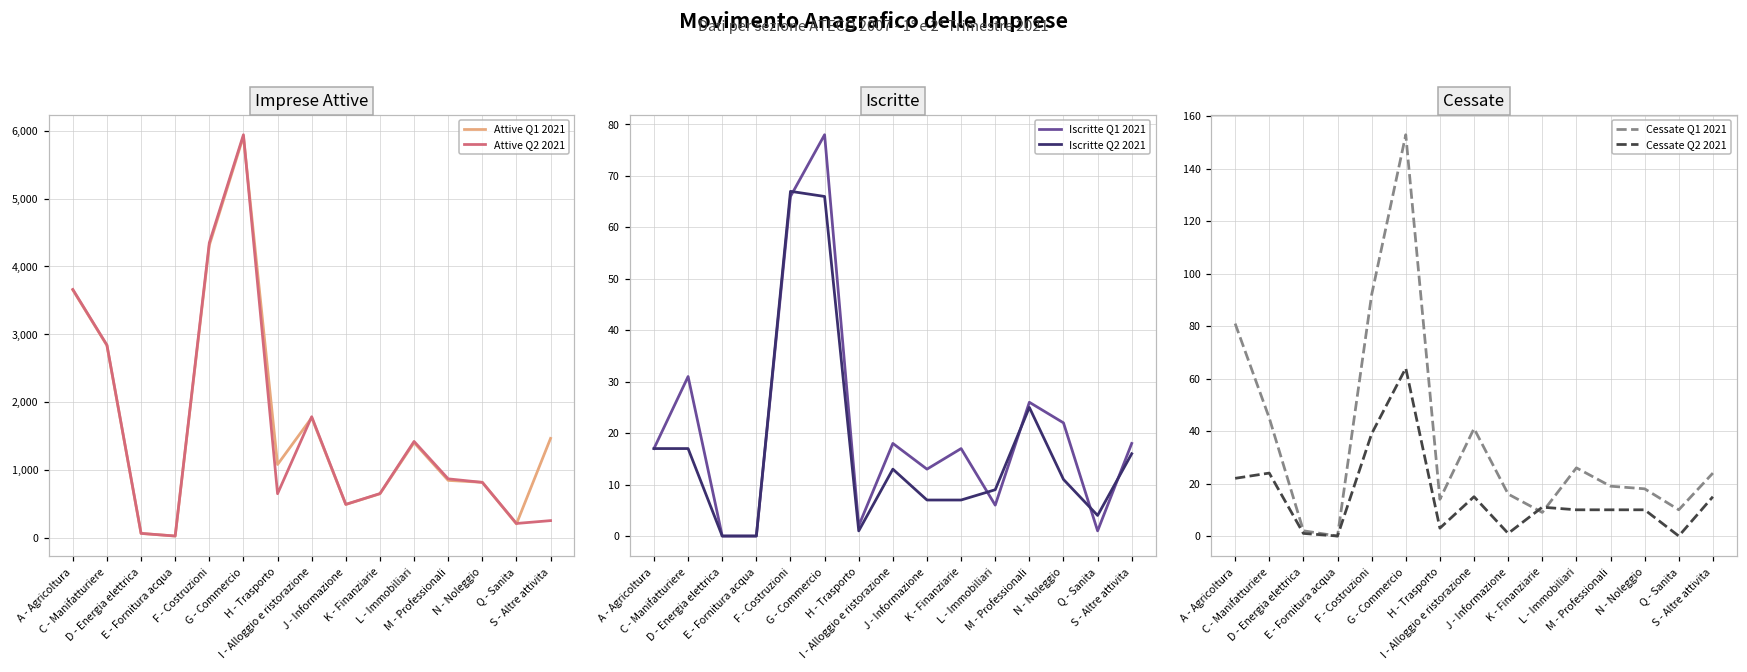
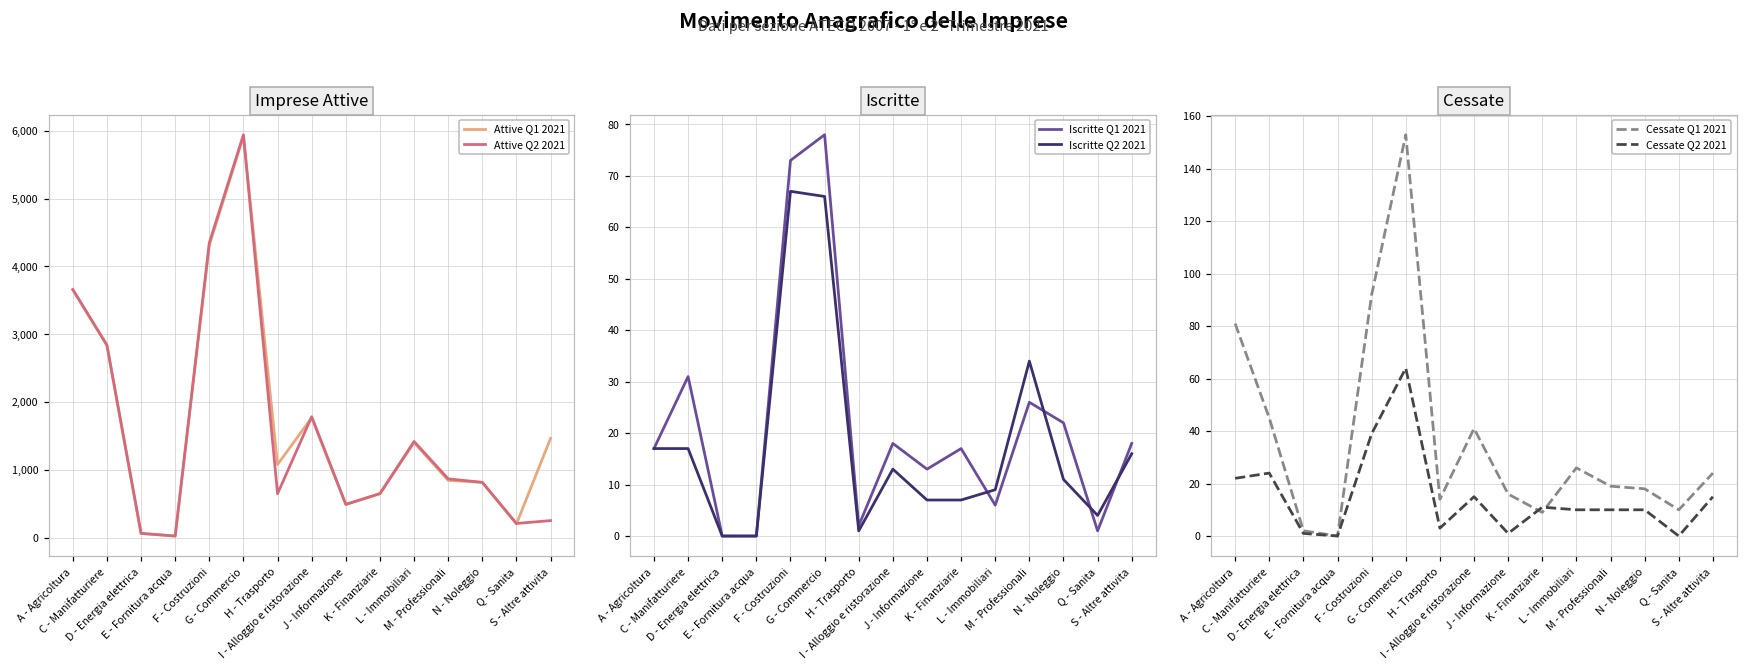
  {
    "Imprese Attive": {
      "Attive Q1 2021": {
        "H - Trasporto": "1,100",
        "S - Altre attivita": "1,500"
      },
      "Attive Q2 2021": {
        "H - Trasporto": "700",
        "S - Altre attivita": "300"
      }
    },
    "Iscritte": {
      "Iscritte Q1 2021": {
        "C - Manifatturiere": "31",
-       "F - Costruzioni": "66",
+       "F - Costruzioni": "73",
        "G - Commercio": "78",
        "H - Trasporto": "2",
        "I - Alloggio e ristorazione": "18",
        "J - Informazione": "13",
        "K - Finanziarie": "17",
        "L - Immobiliari": "6",
        "M - Professionali": "26",
        "N - Noleggio": "22",
        "Q - Sanita": "1",
        "S - Altre attivita": "18"
      },
      "Iscritte Q2 2021": {
        "C - Manifatturiere": "17",
        "F - Costruzioni": "67",
        "G - Commercio": "66",
        "H - Trasporto": "1",
        "I - Alloggio e ristorazione": "13",
        "J - Informazione": "7",
        "K - Finanziarie": "7",
        "L - Immobiliari": "9",
-       "M - Professionali": "25",
+       "M - Professionali": "34",
        "N - Noleggio": "11",
        "Q - Sanita": "4",
        "S - Altre attivita": "16"
      }
    },
    "Cessate": {
      "Cessate Q1 2021": {
        "A - Agricoltura": "81",
        "C - Manifatturiere": "45",
        "F - Costruzioni": "92",
        "G - Commercio": "153",
        "H - Trasporto": "14",
        "I - Alloggio e ristorazione": "41",
        "J - Informazione": "16",
        "K - Finanziarie": "9",
        "L - Immobiliari": "26",
        "M - Professionali": "19",
        "N - Noleggio": "18",
        "Q - Sanita": "10",
        "S - Altre attivita": "24"
      },
      "Cessate Q2 2021": {
        "A - Agricoltura": "22",
        "C - Manifatturiere": "24",
        "F - Costruzioni": "39",
        "G - Commercio": "64",
        "H - Trasporto": "3",
        "I - Alloggio e ristorazione": "15",
        "J - Informazione": "1",
        "K - Finanziarie": "11",
        "L - Immobiliari": "10",
        "M - Professionali": "10",
        "N - Noleggio": "10",
        "Q - Sanita": "0",
        "S - Altre attivita": "15"
      }
    }
  }
